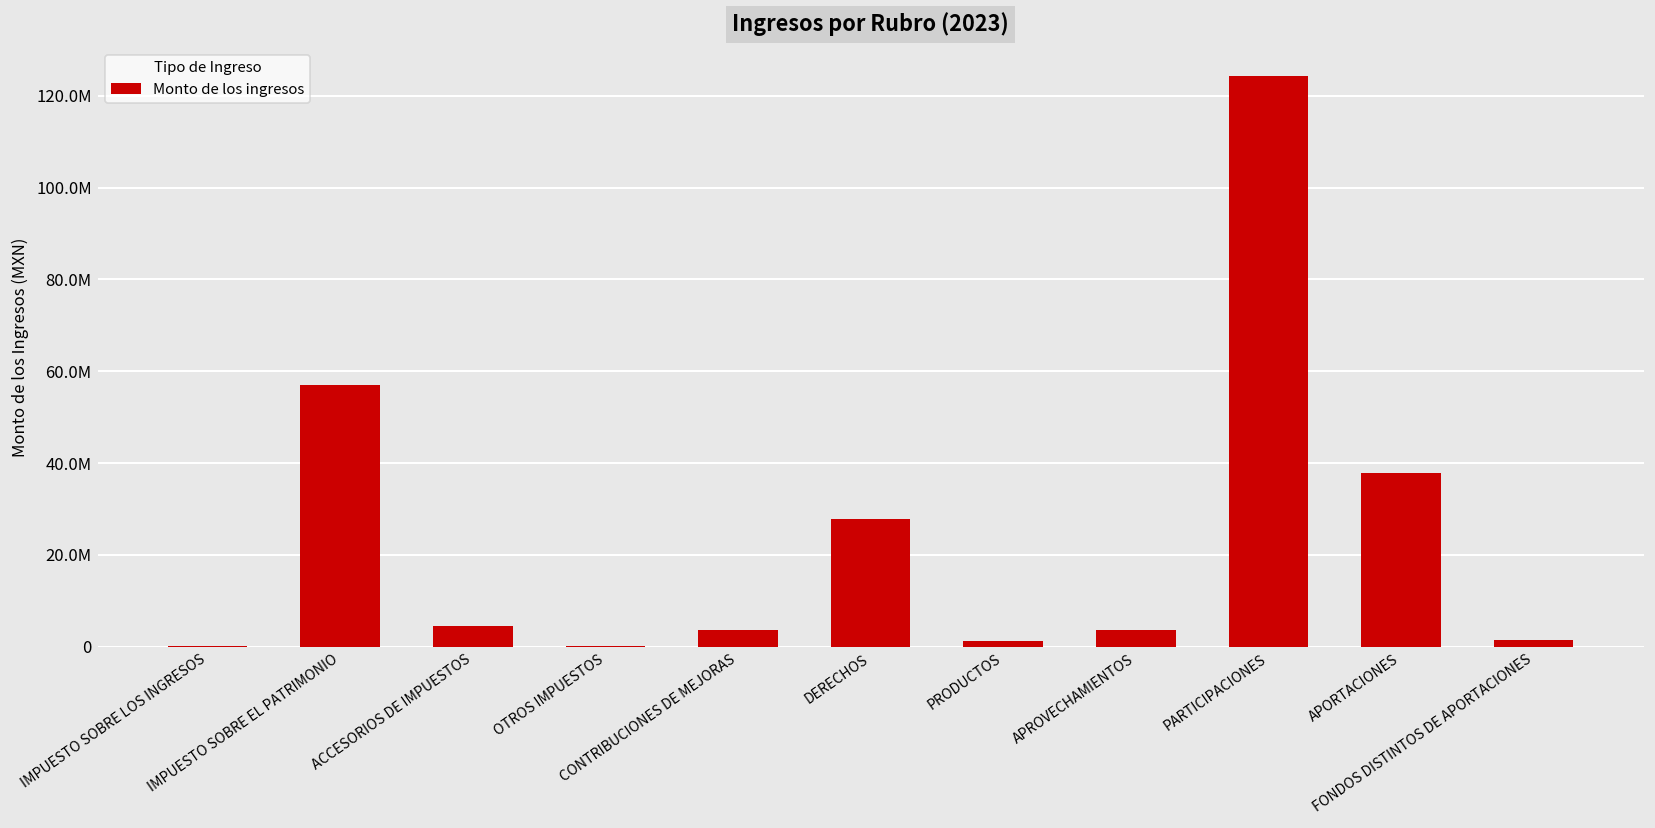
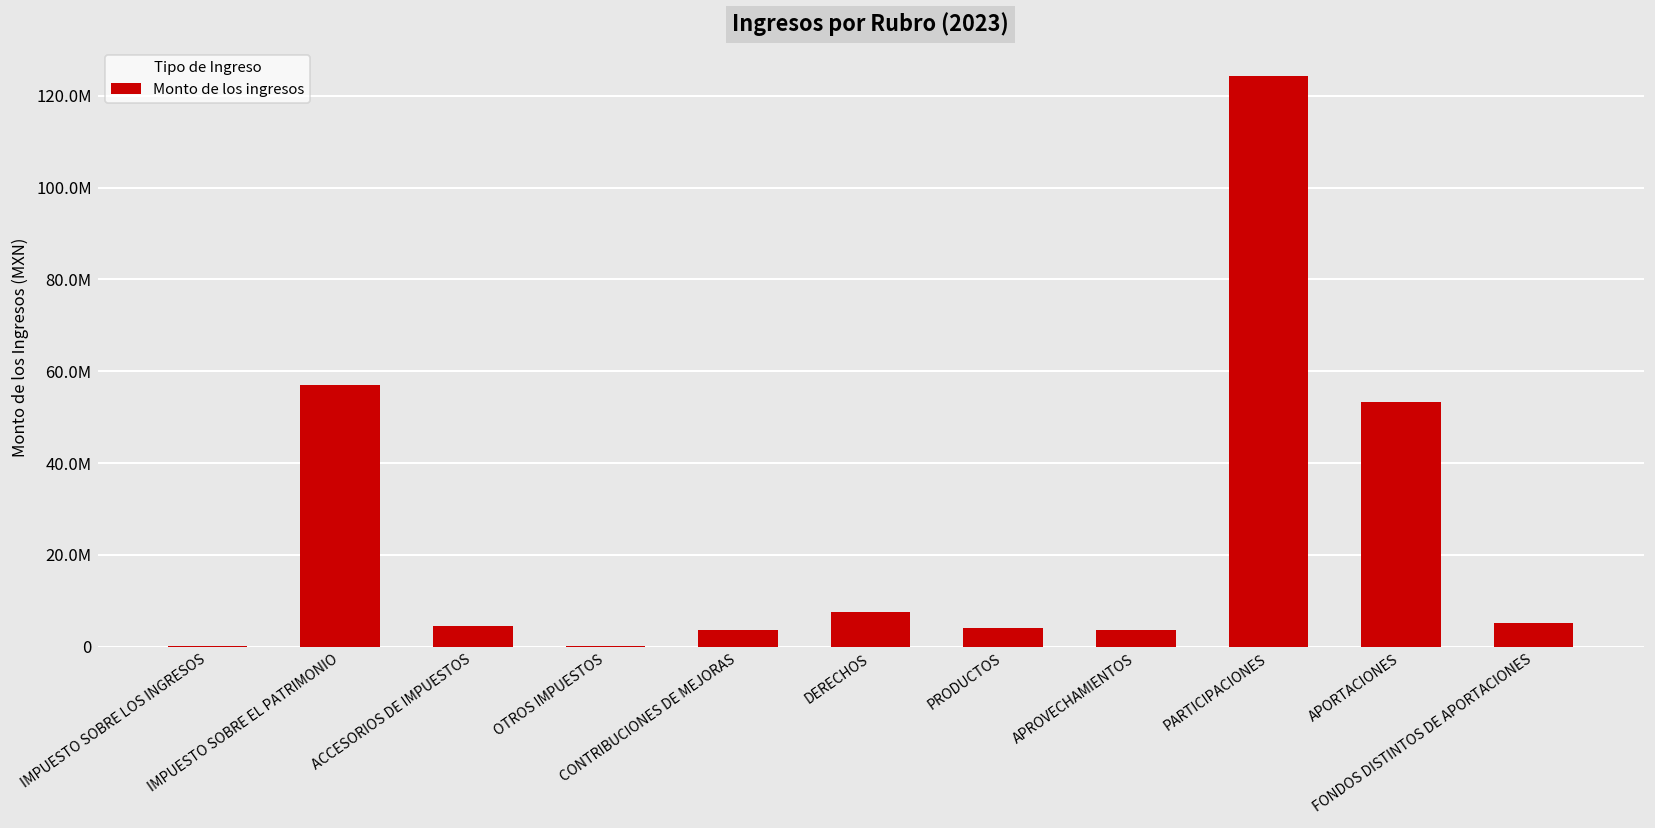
  {
    "IMPUESTO SOBRE EL PATRIMONIO": 57000000,
    "ACCESORIOS DE IMPUESTOS": 4000000,
    "CONTRIBUCIONES DE MEJORAS": 4000000,
-   "DERECHOS": 28000000,
-   "PRODUCTOS": 1000000,
+   "DERECHOS": 8000000,
+   "PRODUCTOS": 4000000,
    "APROVECHAMIENTOS": 4000000,
    "PARTICIPACIONES": 124000000,
-   "APORTACIONES": 38000000,
-   "FONDOS DISTINTOS DE APORTACIONES": 1000000
+   "APORTACIONES": 53000000,
+   "FONDOS DISTINTOS DE APORTACIONES": 5000000
  }
